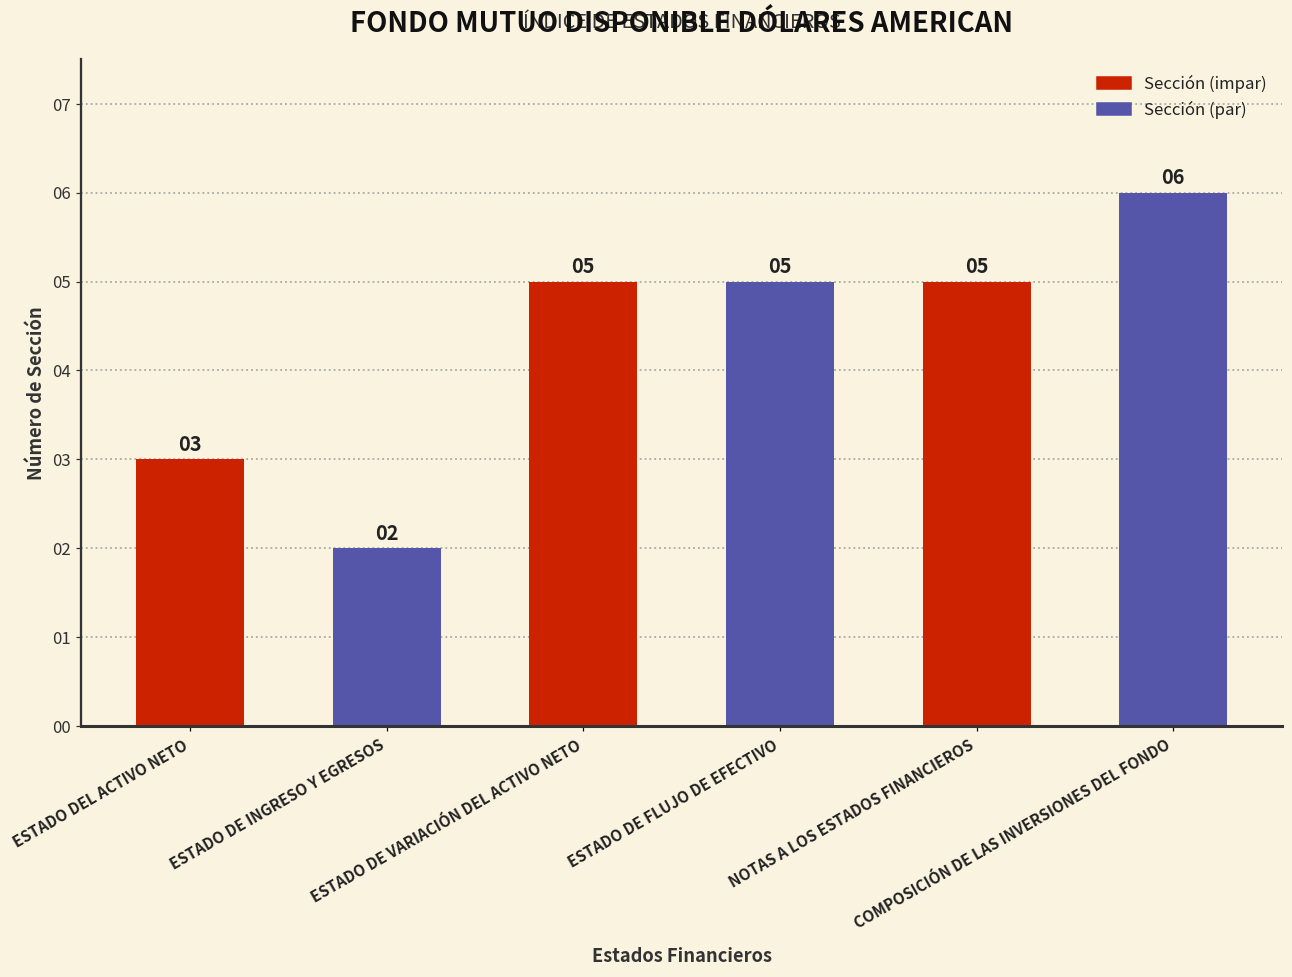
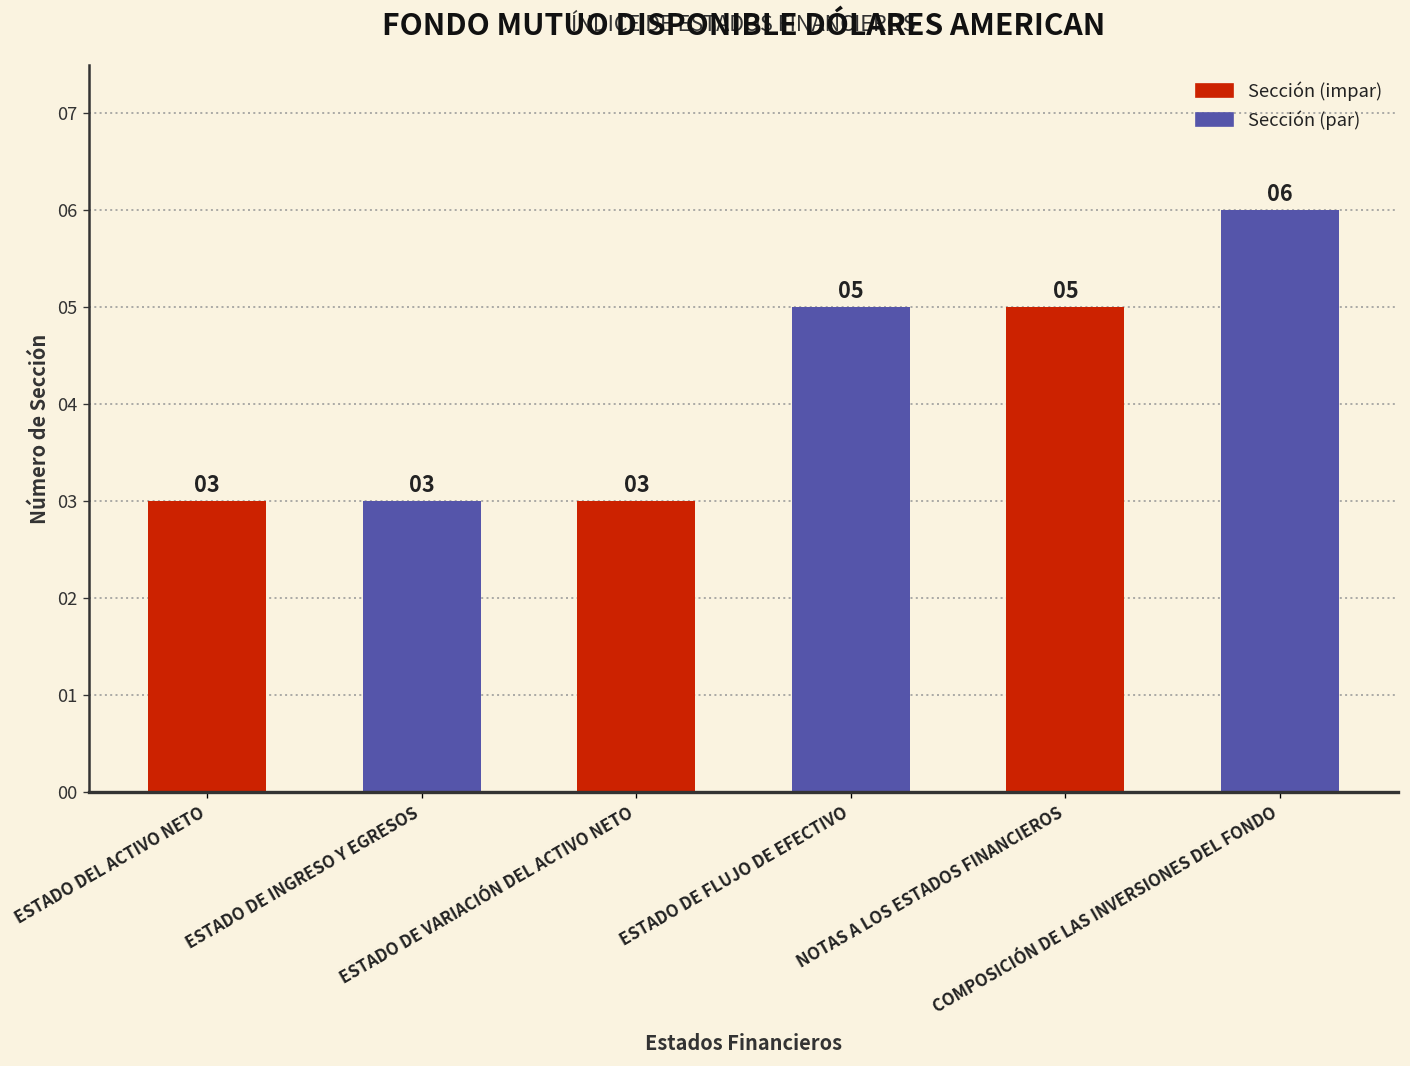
  {
    "ESTADO DEL ACTIVO NETO": "03",
-   "ESTADO DE INGRESO Y EGRESOS": "02",
-   "ESTADO DE VARIACIÓN DEL ACTIVO NETO": "05",
+   "ESTADO DE INGRESO Y EGRESOS": "03",
+   "ESTADO DE VARIACIÓN DEL ACTIVO NETO": "03",
    "ESTADO DE FLUJO DE EFECTIVO": "05",
    "NOTAS A LOS ESTADOS FINANCIEROS": "05",
    "COMPOSICIÓN DE LAS INVERSIONES DEL FONDO": "06"
  }
